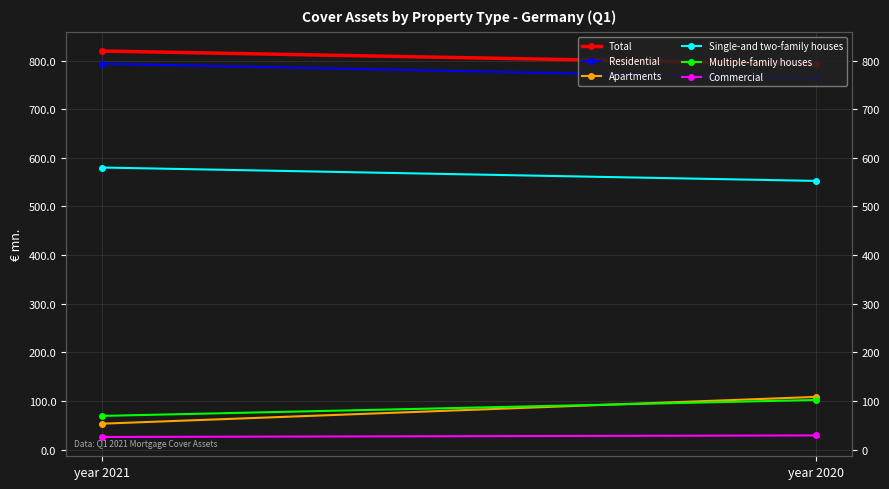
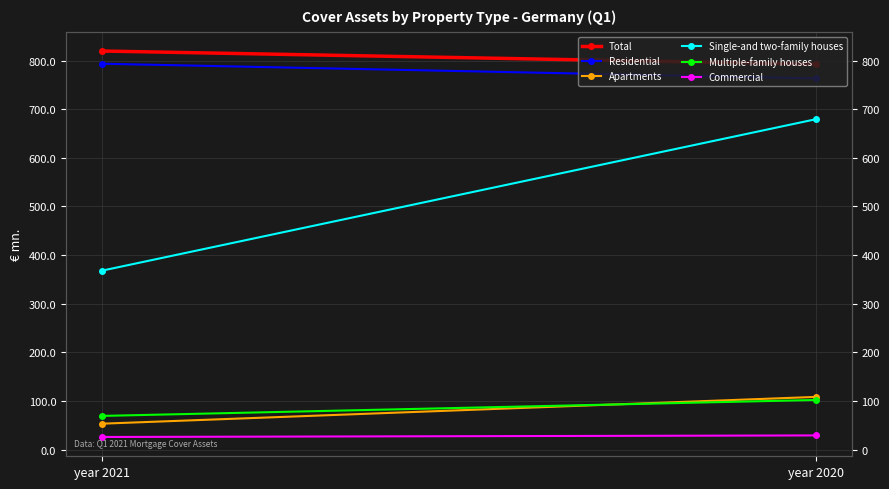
  {
    "Total": {
      "year 2021": 820
    },
    "Residential": {
      "year 2021": 790
    },
    "Apartments": {
      "year 2021": 50,
      "year 2020": 110
    },
    "Single-and two-family houses": {
-     "year 2021": 580,
-     "year 2020": 550
+     "year 2021": 370,
+     "year 2020": 680
    },
    "Multiple-family houses": {
      "year 2021": 70,
      "year 2020": 100
    },
    "Commercial": {
      "year 2020": 30
    }
  }
